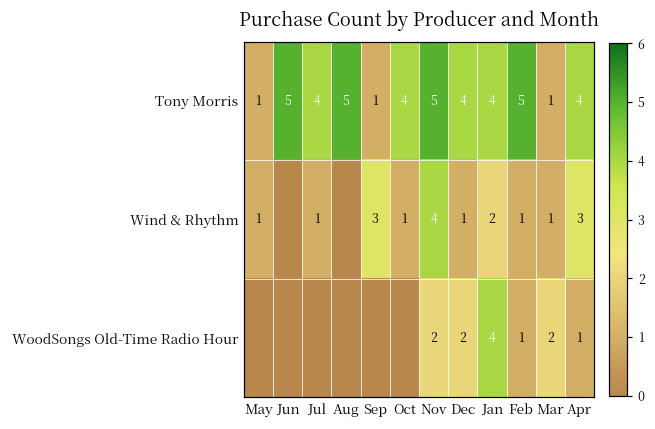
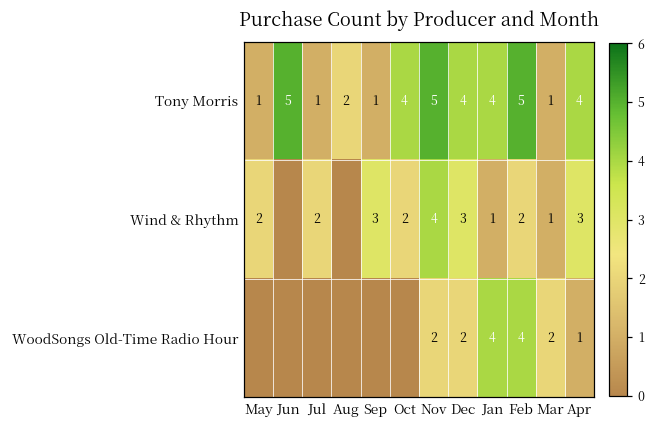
  {
    "Tony Morris": {
      "May": 1,
      "Jun": 5,
-     "Jul": 4,
-     "Aug": 5,
+     "Jul": 1,
+     "Aug": 2,
      "Sep": 1,
      "Oct": 4,
      "Nov": 5,
      "Dec": 4,
      "Jan": 4,
      "Feb": 5,
      "Mar": 1,
      "Apr": 4
    },
    "Wind & Rhythm": {
-     "May": 1,
-     "Jul": 1,
+     "May": 2,
+     "Jul": 2,
      "Sep": 3,
-     "Oct": 1,
+     "Oct": 2,
      "Nov": 4,
-     "Dec": 1,
-     "Jan": 2,
-     "Feb": 1,
+     "Dec": 3,
+     "Jan": 1,
+     "Feb": 2,
      "Mar": 1,
      "Apr": 3
    },
    "WoodSongs Old-Time Radio Hour": {
      "Nov": 2,
      "Dec": 2,
      "Jan": 4,
-     "Feb": 1,
+     "Feb": 4,
      "Mar": 2,
      "Apr": 1
    }
  }
